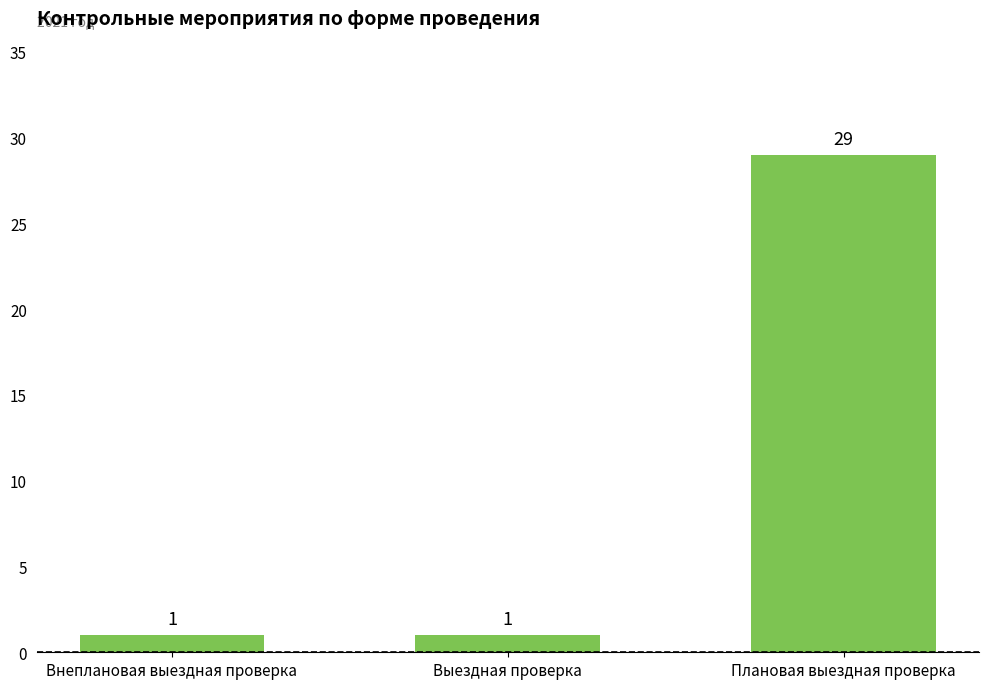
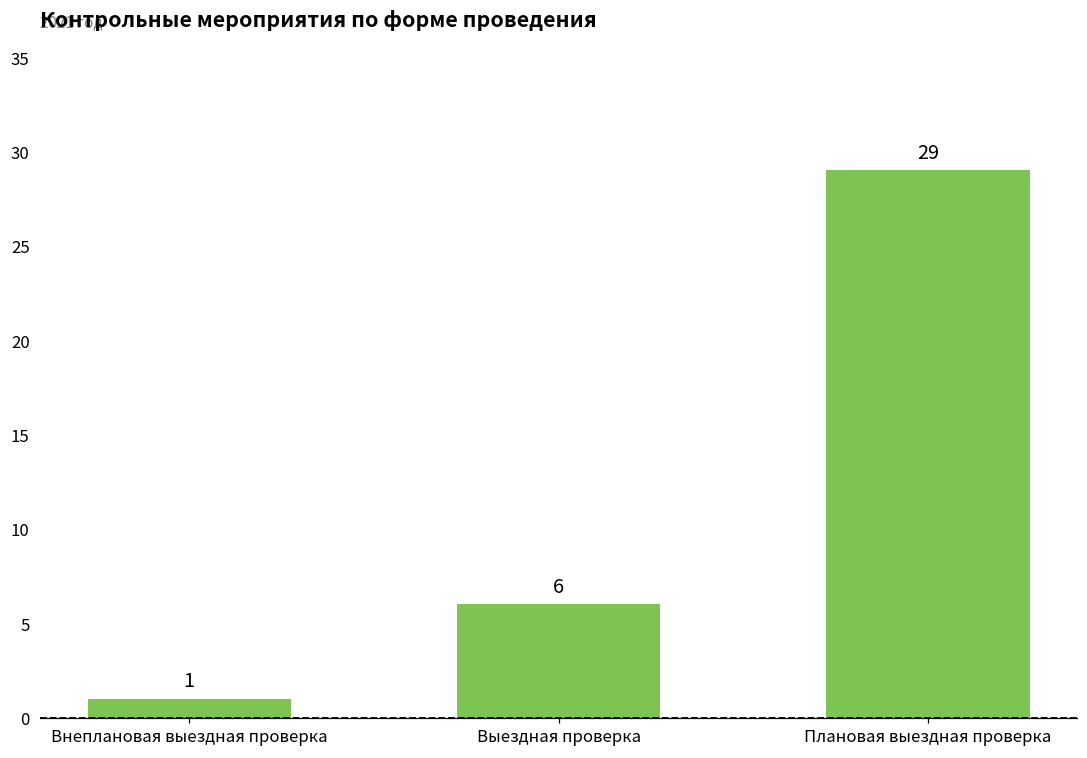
  {
    "Внеплановая выездная проверка": 1,
-   "Выездная проверка": 1,
+   "Выездная проверка": 6,
    "Плановая выездная проверка": 29
  }
